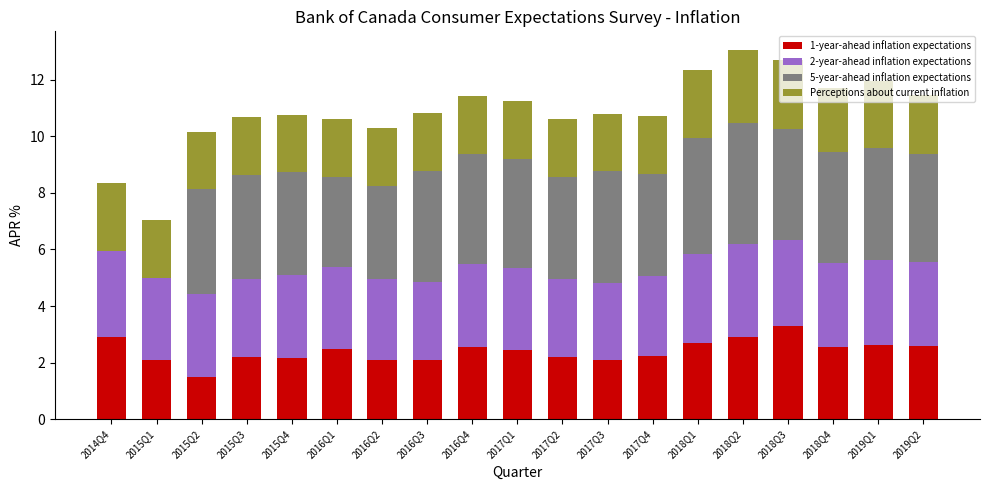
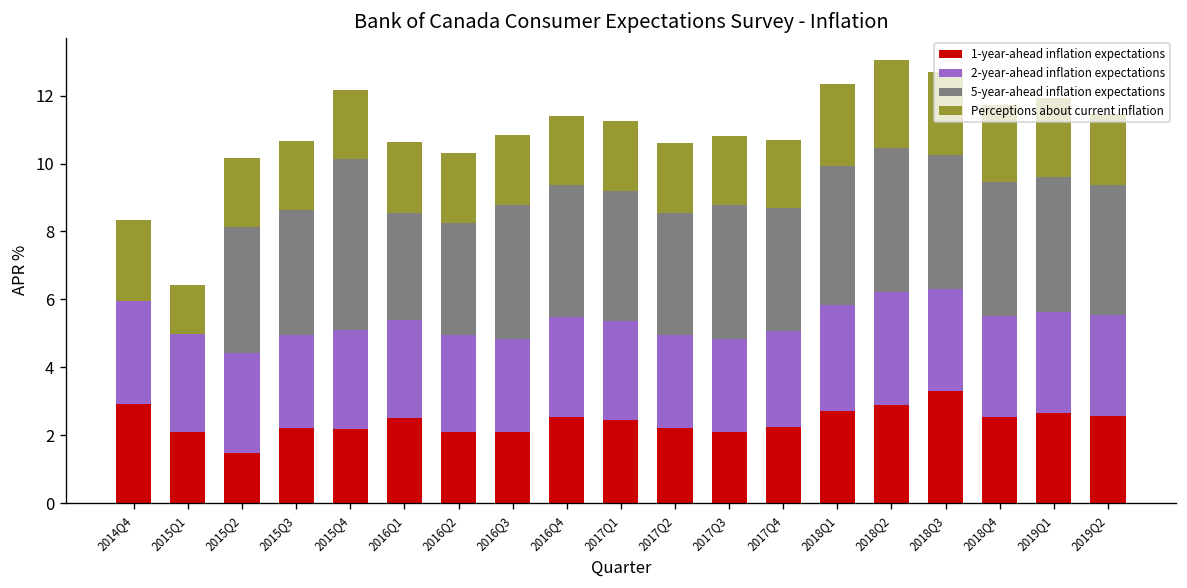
  {
    "1-year-ahead inflation expectations": {
      "2014Q4": 2.9,
      "2015Q1": 2.1,
      "2015Q2": 1.5,
      "2015Q3": 2.2,
      "2015Q4": 2.2,
      "2016Q1": 2.5,
      "2016Q2": 2.1,
      "2016Q3": 2.1,
      "2016Q4": 2.5,
      "2017Q1": 2.4,
      "2017Q2": 2.2,
      "2017Q3": 2.1,
      "2017Q4": 2.2,
      "2018Q1": 2.7,
      "2018Q2": 2.9,
      "2018Q3": 3.3,
      "2018Q4": 2.5,
      "2019Q1": 2.6,
      "2019Q2": 2.6
    },
    "2-year-ahead inflation expectations": {
      "2014Q4": 3.0,
      "2015Q1": 2.9,
      "2015Q2": 2.9,
      "2015Q3": 2.8,
      "2015Q4": 2.9,
      "2016Q1": 2.9,
      "2016Q2": 2.8,
      "2016Q3": 2.8,
      "2016Q4": 2.9,
      "2017Q1": 2.9,
      "2017Q2": 2.8,
      "2017Q3": 2.8,
      "2017Q4": 2.8,
      "2018Q1": 3.1,
      "2018Q2": 3.3,
      "2018Q3": 3.0,
      "2018Q4": 3.0,
      "2019Q1": 3.0,
      "2019Q2": 3.0
    },
    "5-year-ahead inflation expectations": {
      "2014Q4": 0.0,
      "2015Q1": 0.0,
      "2015Q2": 3.7,
      "2015Q3": 3.7,
-     "2015Q4": 3.6,
+     "2015Q4": 5.0,
      "2016Q1": 3.2,
      "2016Q2": 3.3,
      "2016Q3": 4.0,
      "2016Q4": 3.9,
      "2017Q1": 3.8,
      "2017Q2": 3.6,
      "2017Q3": 4.0,
      "2017Q4": 3.6,
      "2018Q1": 4.1,
      "2018Q2": 4.3,
      "2018Q3": 3.9,
      "2018Q4": 3.9,
      "2019Q1": 4.0,
      "2019Q2": 3.8
    },
    "Perceptions about current inflation": {
      "2014Q4": 2.4,
-     "2015Q1": 2.0,
+     "2015Q1": 1.4,
      "2015Q2": 2.0,
      "2015Q3": 2.1,
      "2015Q4": 2.0,
      "2016Q1": 2.1,
      "2016Q2": 2.0,
      "2016Q3": 2.0,
      "2016Q4": 2.0,
      "2017Q1": 2.1,
      "2017Q2": 2.1,
      "2017Q3": 2.0,
      "2017Q4": 2.0,
      "2018Q1": 2.4,
      "2018Q2": 2.6
    }
  }
